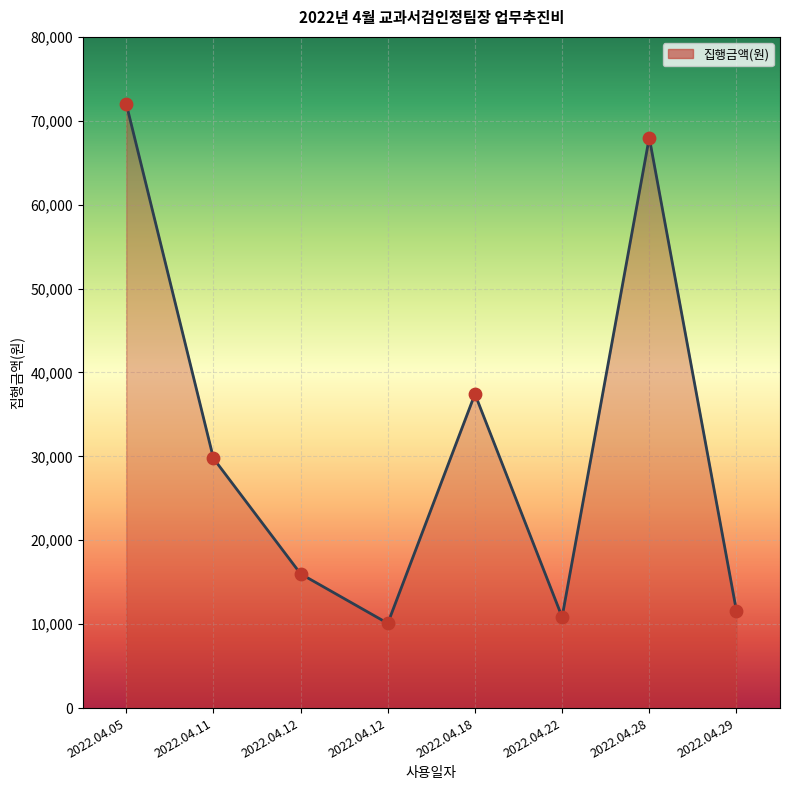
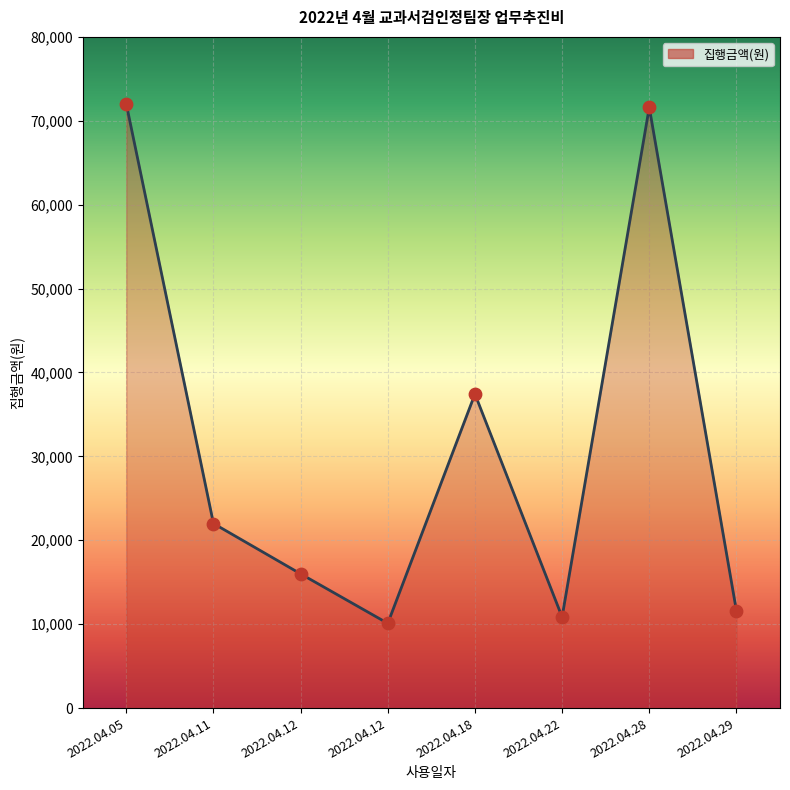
  {
    "2022.04.05": "72,000",
-   "2022.04.11": "30,000",
+   "2022.04.11": "22,000",
    "2022.04.18": "37,000",
    "2022.04.22": "11,000",
-   "2022.04.28": "68,000",
+   "2022.04.28": "72,000",
    "2022.04.29": "12,000"
  }
